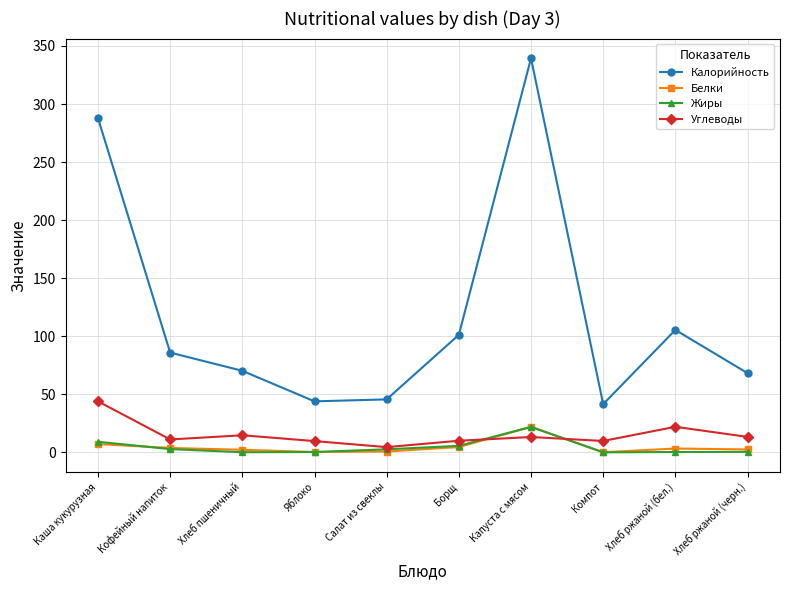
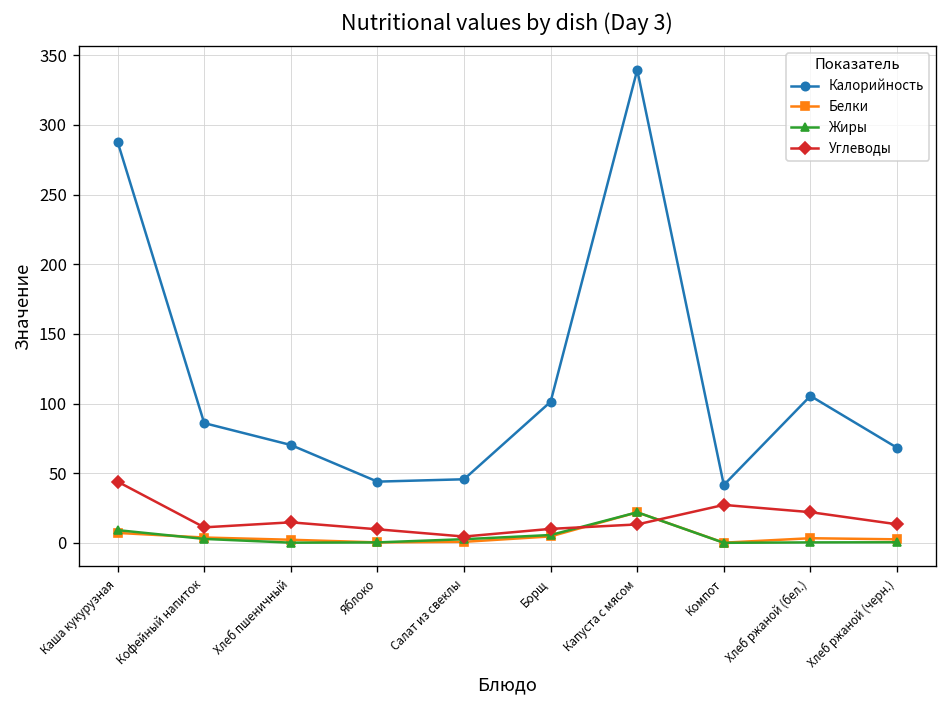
  {
    "Калорийность": {
      "Каша кукурузная": 288,
      "Кофейный напиток": 86,
      "Хлеб пшеничный": 70,
      "Яблоко": 44,
      "Салат из свеклы": 46,
      "Борщ": 101,
      "Капуста с мясом": 339,
      "Компот": 42,
      "Хлеб ржаной (бел.)": 106,
      "Хлеб ржаной (черн.)": 68
    },
    "Белки": {
      "Хлеб ржаной (бел.)": 3
    },
    "Жиры": {
      "Хлеб ржаной (бел.)": 0
    },
    "Углеводы": {
      "Каша кукурузная": 44,
      "Кофейный напиток": 11,
      "Хлеб пшеничный": 15,
      "Яблоко": 10,
      "Борщ": 10,
      "Капуста с мясом": 13,
-     "Компот": 10,
+     "Компот": 27,
      "Хлеб ржаной (бел.)": 22,
      "Хлеб ржаной (черн.)": 13
    }
  }
